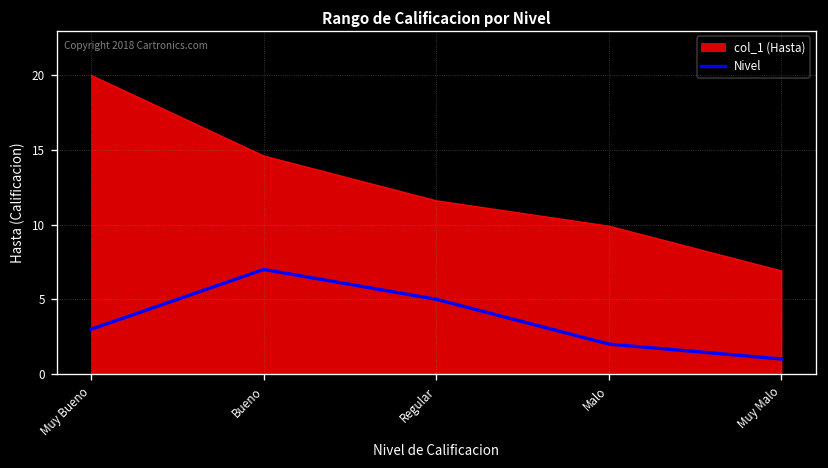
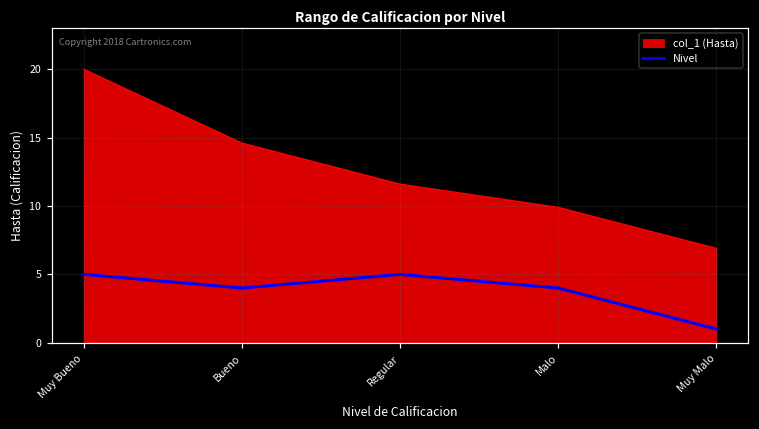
  {
    "col_1 (Hasta)": {
      "Bueno": 14.6,
      "Regular": 11.6,
      "Malo": 10,
      "Muy Malo": 7
    },
    "Nivel": {
-     "Muy Bueno": 3,
-     "Bueno": 7,
+     "Muy Bueno": 5,
+     "Bueno": 4,
      "Regular": 5,
-     "Malo": 2,
+     "Malo": 4,
      "Muy Malo": 1
    }
  }
